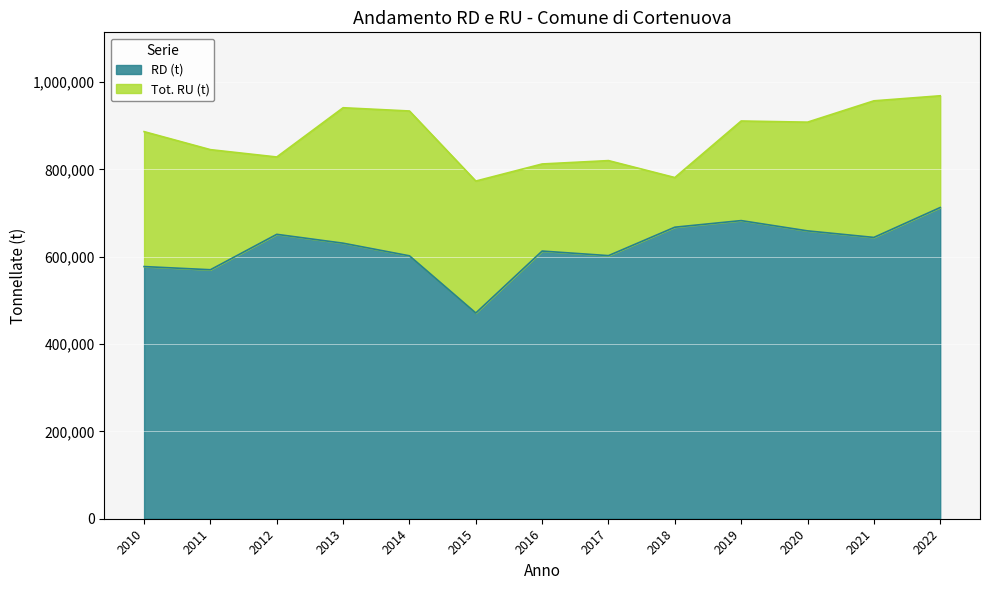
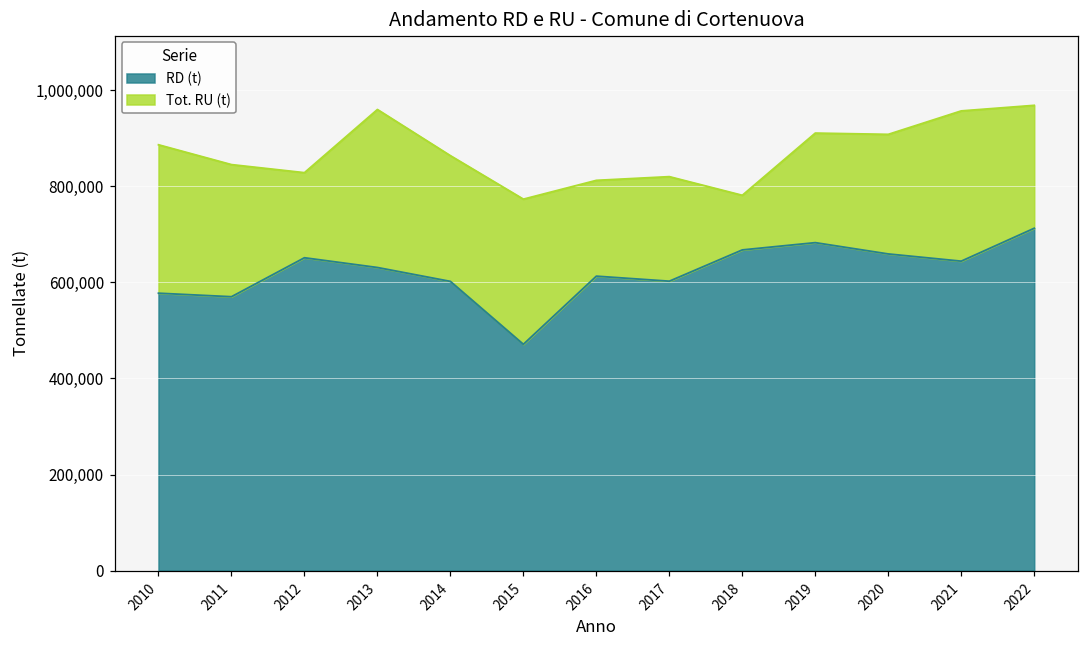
  {
    "RD (t)": {
      "2010": "580,000",
      "2011": "570,000",
      "2012": "650,000",
      "2013": "630,000",
      "2014": "600,000",
      "2015": "470,000",
      "2016": "610,000",
      "2017": "600,000",
      "2018": "670,000",
      "2019": "680,000",
      "2020": "660,000",
      "2021": "640,000",
      "2022": "710,000"
    },
    "Tot. RU (t)": {
      "2010": "890,000",
      "2011": "850,000",
      "2012": "830,000",
-     "2013": "940,000",
-     "2014": "930,000",
+     "2013": "960,000",
+     "2014": "860,000",
      "2015": "770,000",
      "2016": "810,000",
      "2017": "820,000",
      "2018": "780,000",
      "2019": "910,000",
      "2020": "910,000",
      "2021": "960,000",
      "2022": "970,000"
    }
  }
